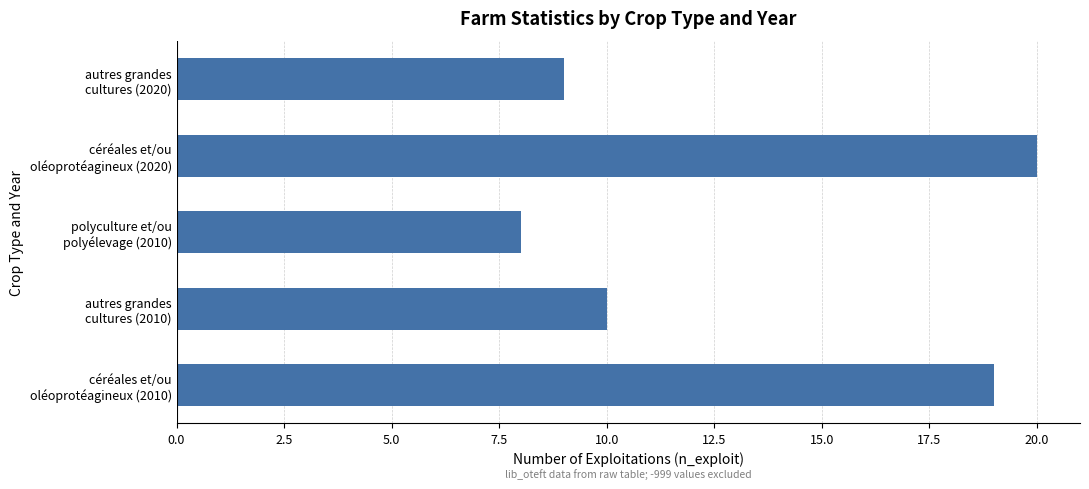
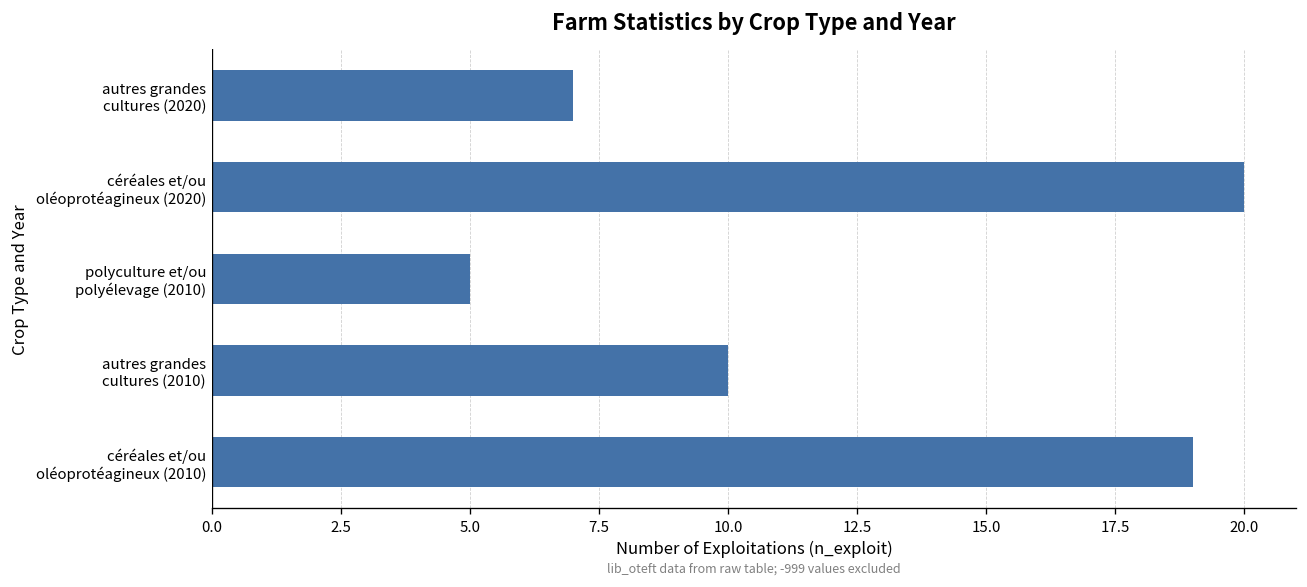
  {
-   "autres grandes cultures (2020)": 9,
+   "autres grandes cultures (2020)": 7,
    "céréales et/ou oléoprotéagineux (2020)": 20,
-   "polyculture et/ou polyélevage (2010)": 8,
+   "polyculture et/ou polyélevage (2010)": 5,
    "autres grandes cultures (2010)": 10,
    "céréales et/ou oléoprotéagineux (2010)": 19
  }
